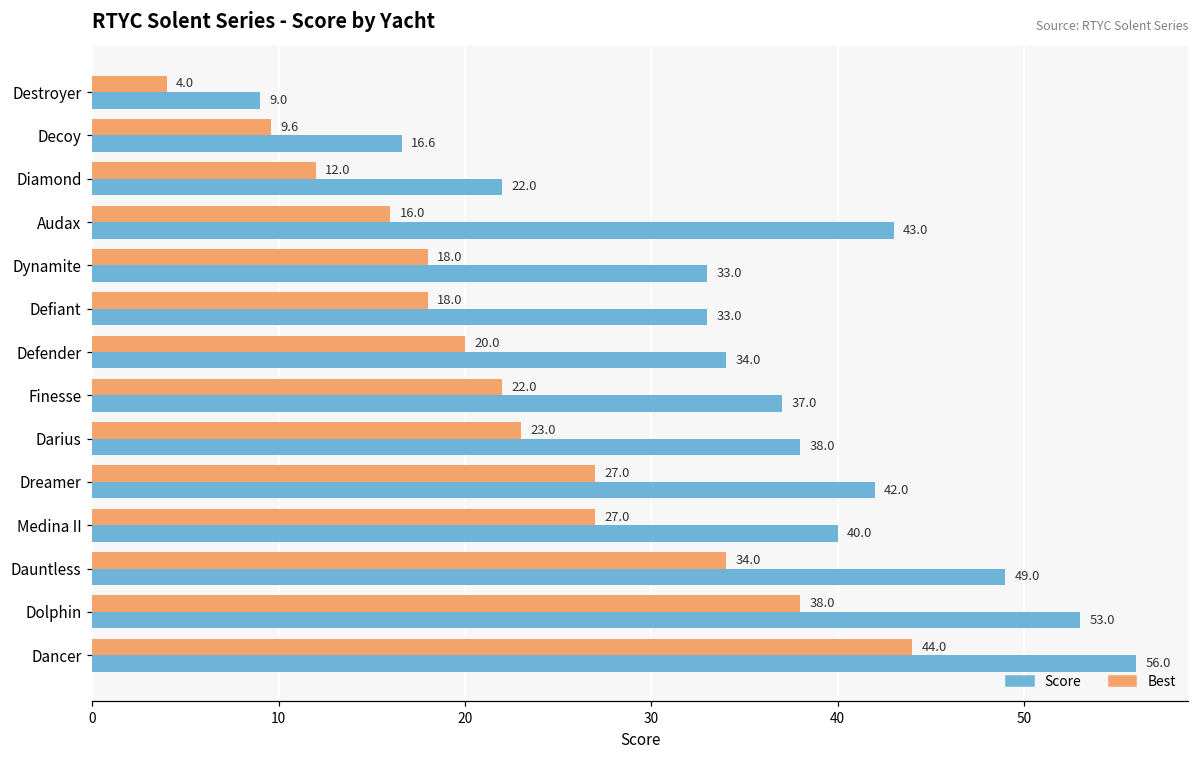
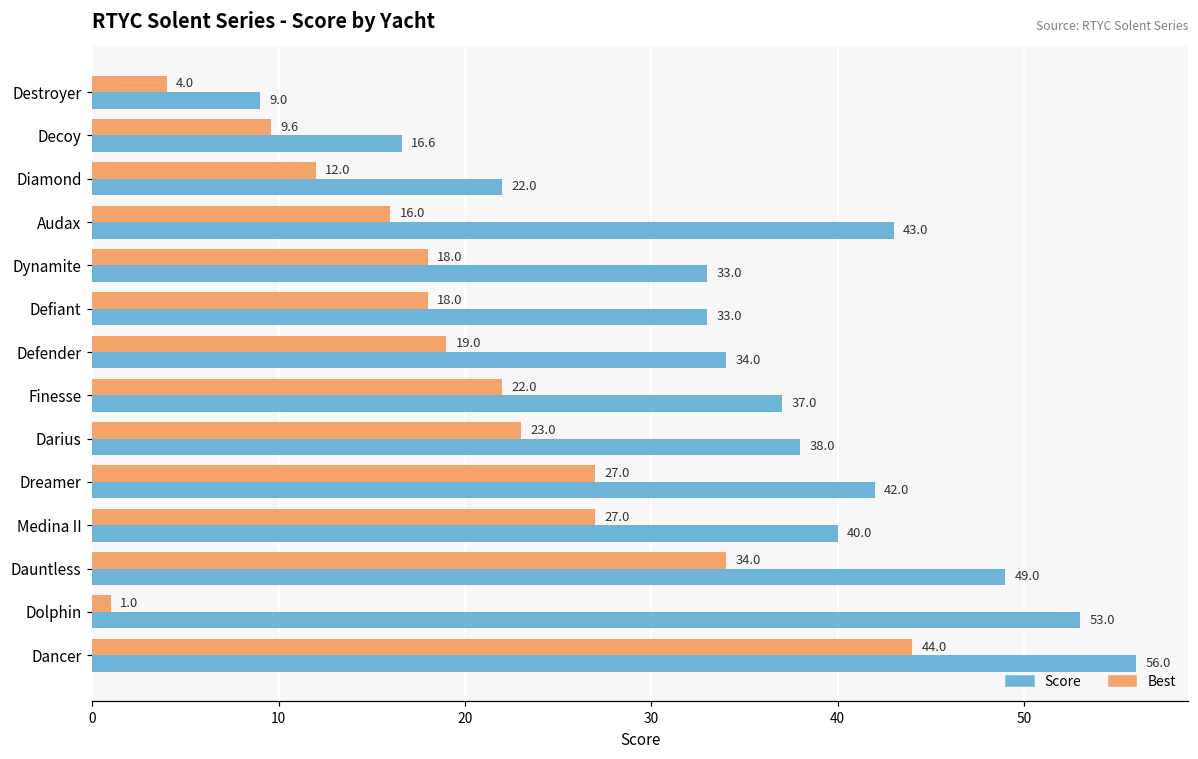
  {
    "Score": {
      "Destroyer": 9.0,
      "Decoy": 16.6,
      "Diamond": 22.0,
      "Audax": 43.0,
      "Dynamite": 33.0,
      "Defiant": 33.0,
      "Defender": 34.0,
      "Finesse": 37.0,
      "Darius": 38.0,
      "Dreamer": 42.0,
      "Medina II": 40.0,
      "Dauntless": 49.0,
      "Dolphin": 53.0,
      "Dancer": 56.0
    },
    "Best": {
      "Destroyer": 4.0,
      "Decoy": 9.6,
      "Diamond": 12.0,
      "Audax": 16.0,
      "Dynamite": 18.0,
      "Defiant": 18.0,
-     "Defender": 20.0,
+     "Defender": 19.0,
      "Finesse": 22.0,
      "Darius": 23.0,
      "Dreamer": 27.0,
      "Medina II": 27.0,
      "Dauntless": 34.0,
-     "Dolphin": 38.0,
+     "Dolphin": 1.0,
      "Dancer": 44.0
    }
  }
